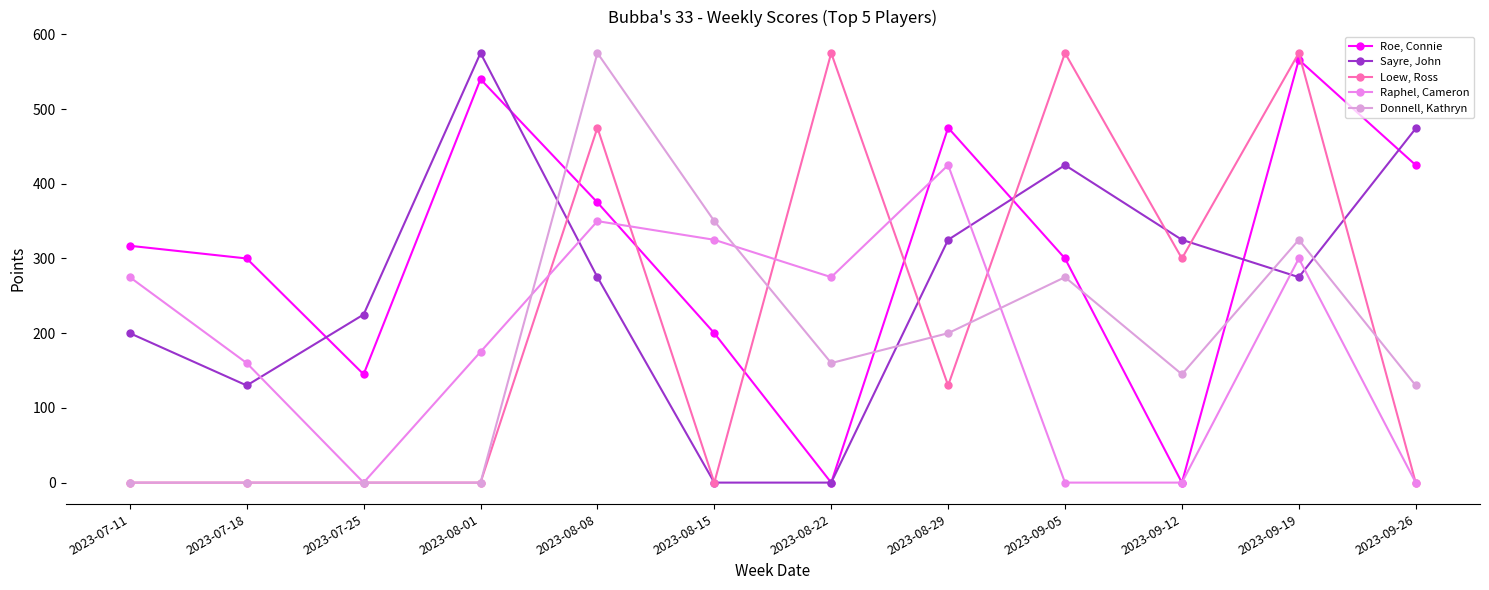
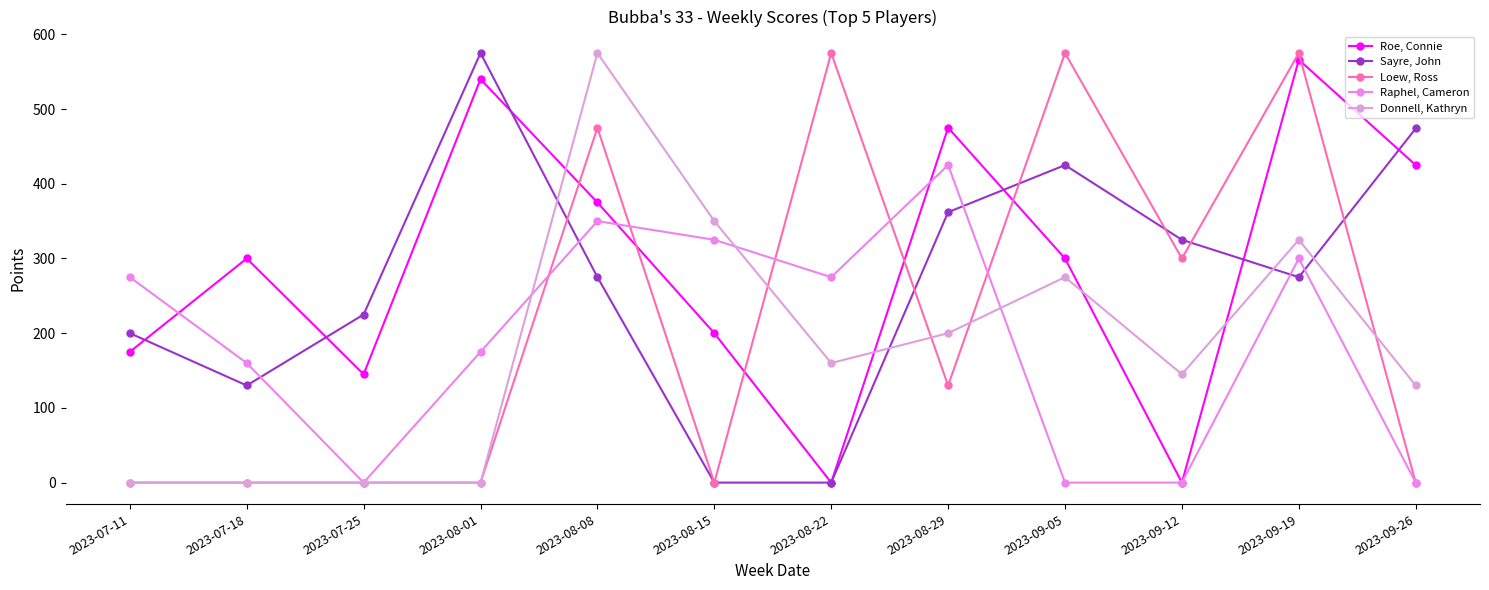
  {
    "Roe, Connie": {
-     "2023-07-11": 320,
+     "2023-07-11": 180,
      "2023-07-18": 300,
      "2023-07-25": 150,
      "2023-08-01": 540,
      "2023-08-08": 380,
      "2023-08-15": 200,
      "2023-08-29": 480,
      "2023-09-05": 300,
      "2023-09-19": 570,
      "2023-09-26": 430
    },
    "Sayre, John": {
      "2023-07-11": 200,
      "2023-07-18": 130,
      "2023-07-25": 230,
      "2023-08-01": 580,
      "2023-08-08": 280,
-     "2023-08-29": 330,
+     "2023-08-29": 360,
      "2023-09-05": 430,
      "2023-09-12": 330,
      "2023-09-19": 280,
      "2023-09-26": 470
    },
    "Loew, Ross": {
      "2023-08-08": 480,
      "2023-08-22": 580,
      "2023-08-29": 130,
      "2023-09-05": 580,
      "2023-09-12": 300,
      "2023-09-19": 580
    }
  }
